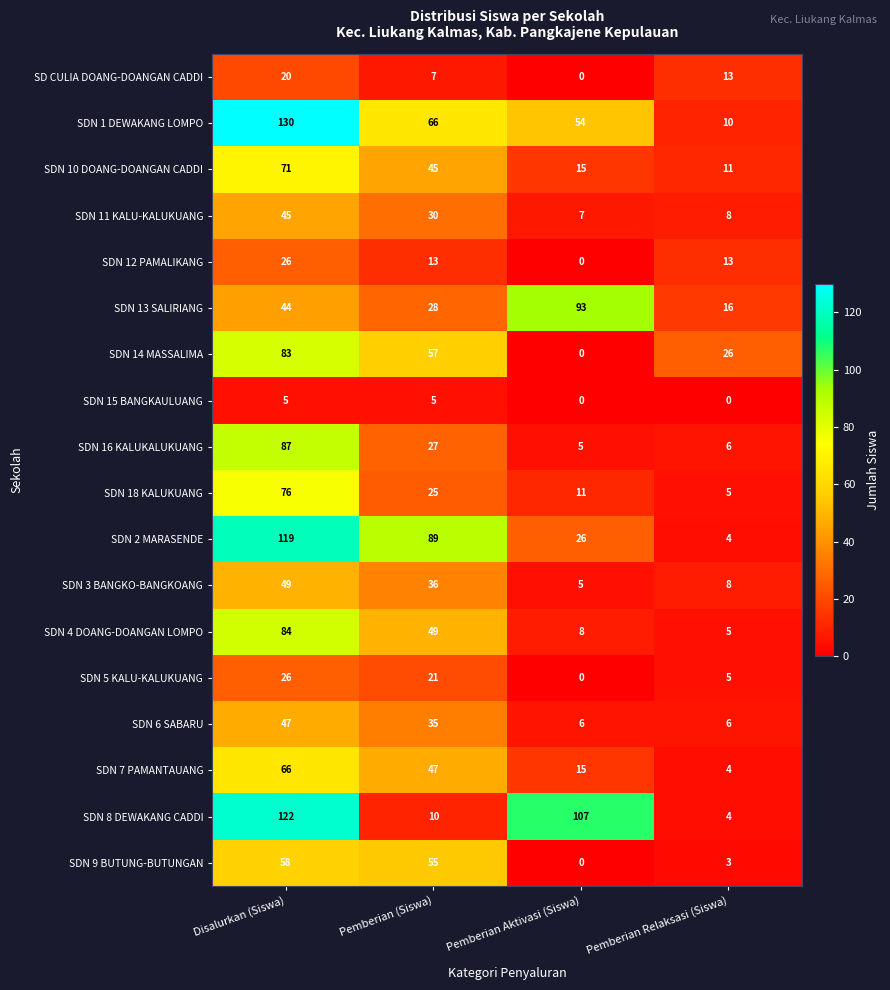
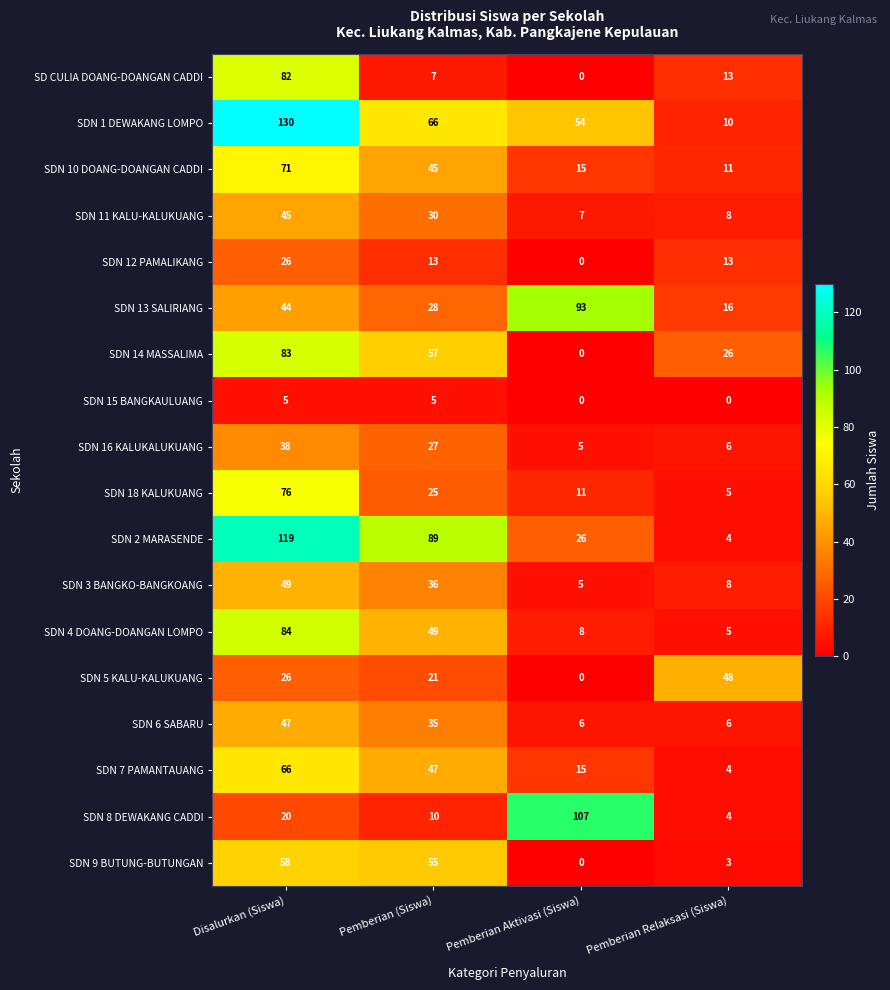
  {
    "SD CULIA DOANG-DOANGAN CADDI": {
-     "Disalurkan (Siswa)": 20,
+     "Disalurkan (Siswa)": 82,
      "Pemberian (Siswa)": 7,
      "Pemberian Aktivasi (Siswa)": 0,
      "Pemberian Relaksasi (Siswa)": 13
    },
    "SDN 1 DEWAKANG LOMPO": {
      "Disalurkan (Siswa)": 130,
      "Pemberian (Siswa)": 66,
      "Pemberian Aktivasi (Siswa)": 54,
      "Pemberian Relaksasi (Siswa)": 10
    },
    "SDN 10 DOANG-DOANGAN CADDI": {
      "Disalurkan (Siswa)": 71,
      "Pemberian (Siswa)": 45,
      "Pemberian Aktivasi (Siswa)": 15,
      "Pemberian Relaksasi (Siswa)": 11
    },
    "SDN 11 KALU-KALUKUANG": {
      "Disalurkan (Siswa)": 45,
      "Pemberian (Siswa)": 30,
      "Pemberian Aktivasi (Siswa)": 7,
      "Pemberian Relaksasi (Siswa)": 8
    },
    "SDN 12 PAMALIKANG": {
      "Disalurkan (Siswa)": 26,
      "Pemberian (Siswa)": 13,
      "Pemberian Aktivasi (Siswa)": 0,
      "Pemberian Relaksasi (Siswa)": 13
    },
    "SDN 13 SALIRIANG": {
      "Disalurkan (Siswa)": 44,
      "Pemberian (Siswa)": 28,
      "Pemberian Aktivasi (Siswa)": 93,
      "Pemberian Relaksasi (Siswa)": 16
    },
    "SDN 14 MASSALIMA": {
      "Disalurkan (Siswa)": 83,
      "Pemberian (Siswa)": 57,
      "Pemberian Aktivasi (Siswa)": 0,
      "Pemberian Relaksasi (Siswa)": 26
    },
    "SDN 15 BANGKAULUANG": {
      "Disalurkan (Siswa)": 5,
      "Pemberian (Siswa)": 5,
      "Pemberian Aktivasi (Siswa)": 0,
      "Pemberian Relaksasi (Siswa)": 0
    },
    "SDN 16 KALUKALUKUANG": {
-     "Disalurkan (Siswa)": 87,
+     "Disalurkan (Siswa)": 38,
      "Pemberian (Siswa)": 27,
      "Pemberian Aktivasi (Siswa)": 5,
      "Pemberian Relaksasi (Siswa)": 6
    },
    "SDN 18 KALUKUANG": {
      "Disalurkan (Siswa)": 76,
      "Pemberian (Siswa)": 25,
      "Pemberian Aktivasi (Siswa)": 11,
      "Pemberian Relaksasi (Siswa)": 5
    },
    "SDN 2 MARASENDE": {
      "Disalurkan (Siswa)": 119,
      "Pemberian (Siswa)": 89,
      "Pemberian Aktivasi (Siswa)": 26,
      "Pemberian Relaksasi (Siswa)": 4
    },
    "SDN 3 BANGKO-BANGKOANG": {
      "Disalurkan (Siswa)": 49,
      "Pemberian (Siswa)": 36,
      "Pemberian Aktivasi (Siswa)": 5,
      "Pemberian Relaksasi (Siswa)": 8
    },
    "SDN 4 DOANG-DOANGAN LOMPO": {
      "Disalurkan (Siswa)": 84,
      "Pemberian (Siswa)": 49,
      "Pemberian Aktivasi (Siswa)": 8,
      "Pemberian Relaksasi (Siswa)": 5
    },
    "SDN 5 KALU-KALUKUANG": {
      "Disalurkan (Siswa)": 26,
      "Pemberian (Siswa)": 21,
      "Pemberian Aktivasi (Siswa)": 0,
-     "Pemberian Relaksasi (Siswa)": 5
+     "Pemberian Relaksasi (Siswa)": 48
    },
    "SDN 6 SABARU": {
      "Disalurkan (Siswa)": 47,
      "Pemberian (Siswa)": 35,
      "Pemberian Aktivasi (Siswa)": 6,
      "Pemberian Relaksasi (Siswa)": 6
    },
    "SDN 7 PAMANTAUANG": {
      "Disalurkan (Siswa)": 66,
      "Pemberian (Siswa)": 47,
      "Pemberian Aktivasi (Siswa)": 15,
      "Pemberian Relaksasi (Siswa)": 4
    },
    "SDN 8 DEWAKANG CADDI": {
-     "Disalurkan (Siswa)": 122,
+     "Disalurkan (Siswa)": 20,
      "Pemberian (Siswa)": 10,
      "Pemberian Aktivasi (Siswa)": 107,
      "Pemberian Relaksasi (Siswa)": 4
    },
    "SDN 9 BUTUNG-BUTUNGAN": {
      "Disalurkan (Siswa)": 58,
      "Pemberian (Siswa)": 55,
      "Pemberian Aktivasi (Siswa)": 0,
      "Pemberian Relaksasi (Siswa)": 3
    }
  }
